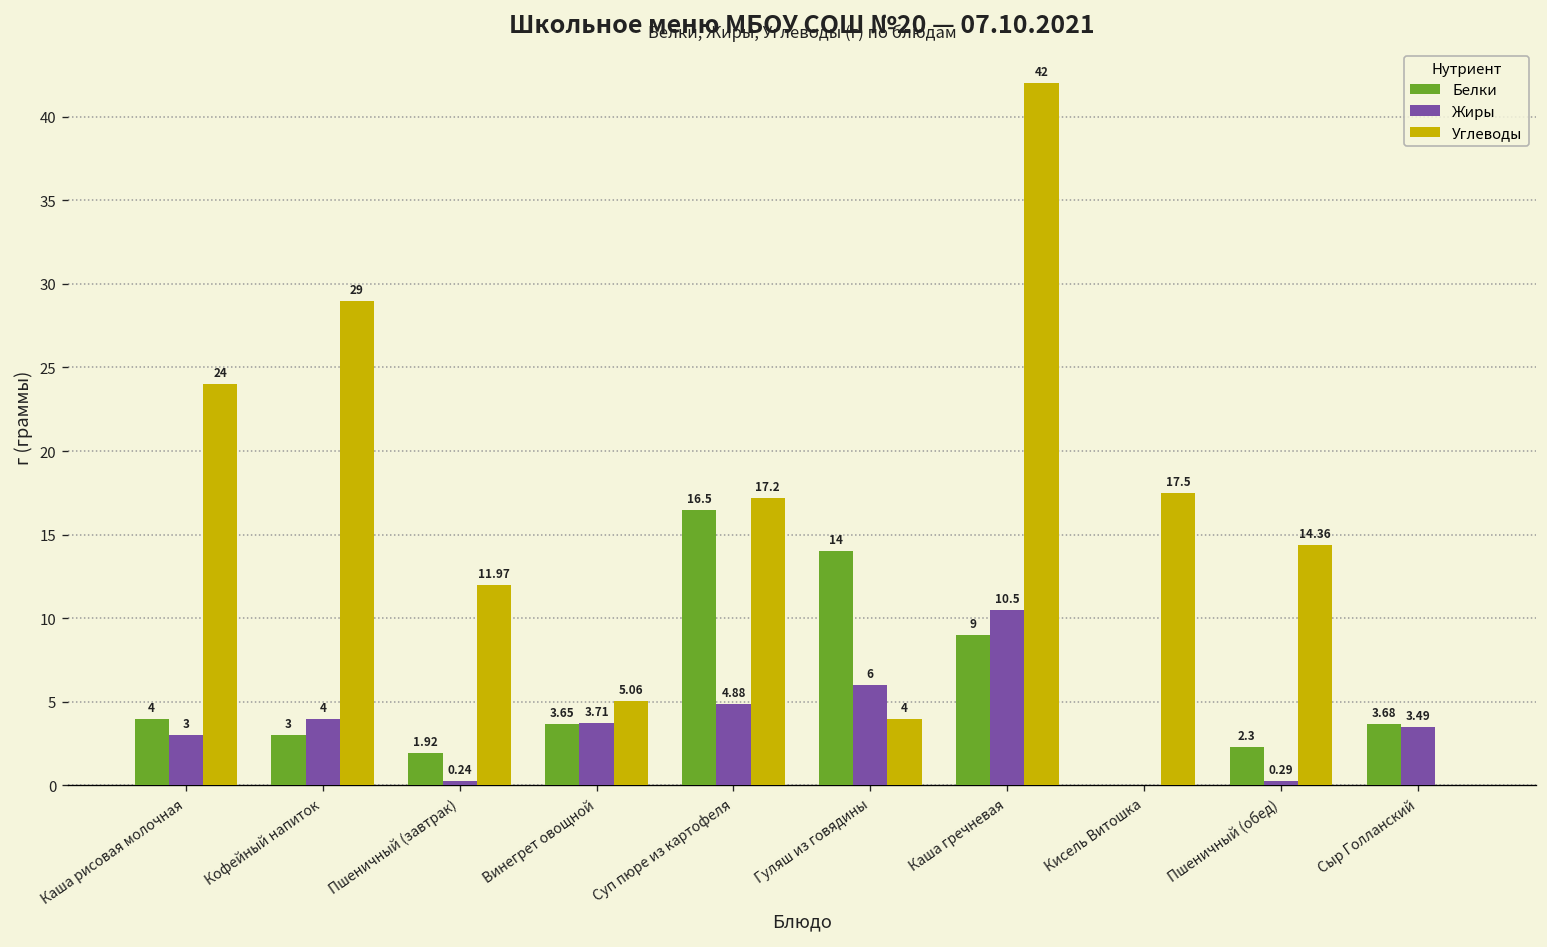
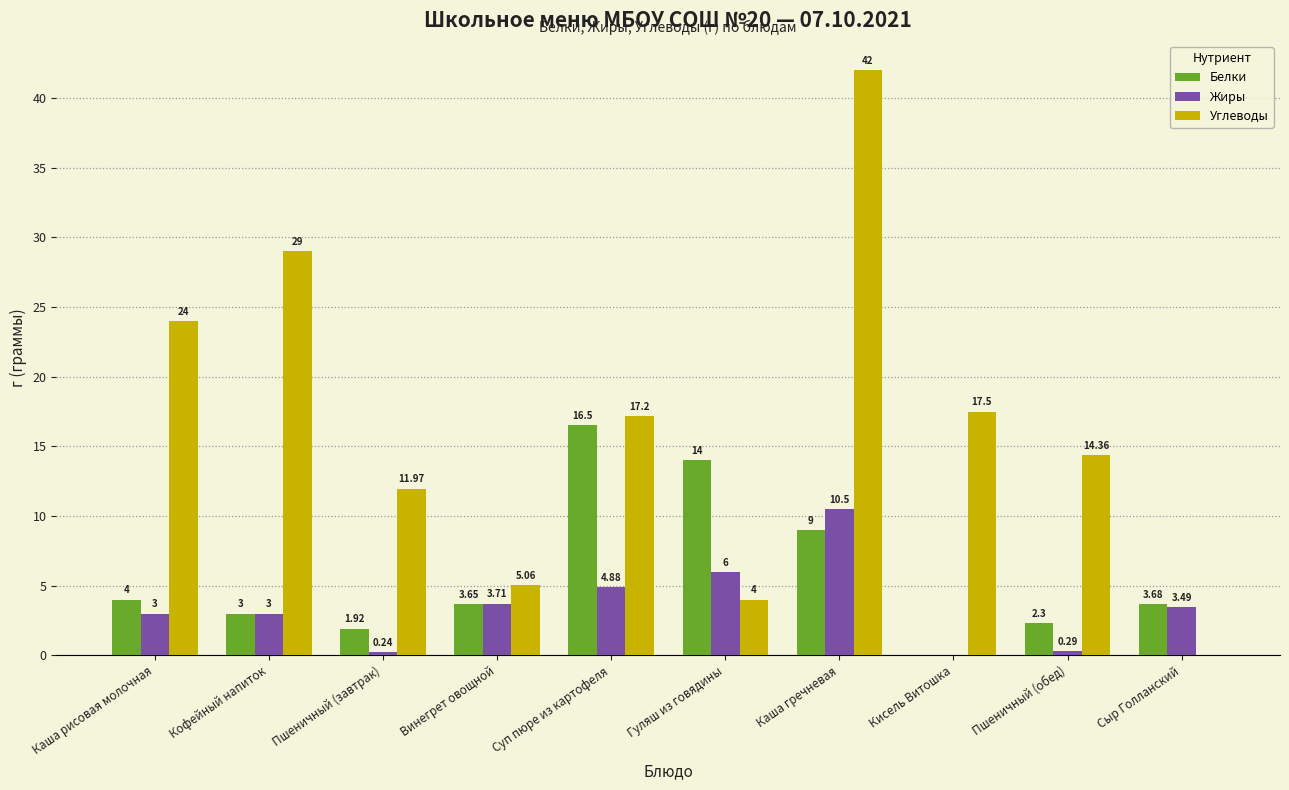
  {
    "Белки": {
      "Каша рисовая молочная": 4,
      "Кофейный напиток": 3,
      "Пшеничный (завтрак)": 1.92,
      "Винегрет овощной": 3.65,
      "Суп пюре из картофеля": 16.5,
      "Гуляш из говядины": 14,
      "Каша гречневая": 9,
      "Пшеничный (обед)": 2.3,
      "Сыр Голланский": 3.68
    },
    "Жиры": {
      "Каша рисовая молочная": 3,
-     "Кофейный напиток": 4,
+     "Кофейный напиток": 3,
      "Пшеничный (завтрак)": 0.24,
      "Винегрет овощной": 3.71,
      "Суп пюре из картофеля": 4.88,
      "Гуляш из говядины": 6,
      "Каша гречневая": 10.5,
      "Пшеничный (обед)": 0.29,
      "Сыр Голланский": 3.49
    },
    "Углеводы": {
      "Каша рисовая молочная": 24,
      "Кофейный напиток": 29,
      "Пшеничный (завтрак)": 11.97,
      "Винегрет овощной": 5.06,
      "Суп пюре из картофеля": 17.2,
      "Гуляш из говядины": 4,
      "Каша гречневая": 42,
      "Кисель Витошка": 17.5,
      "Пшеничный (обед)": 14.36
    }
  }
